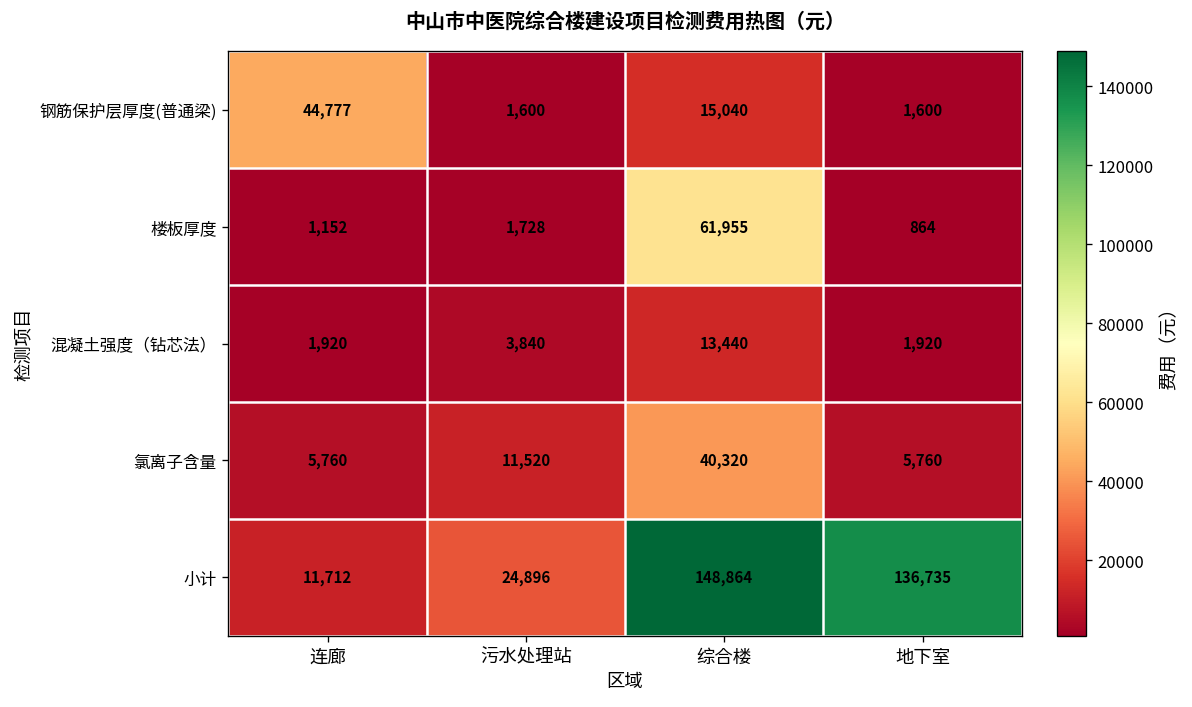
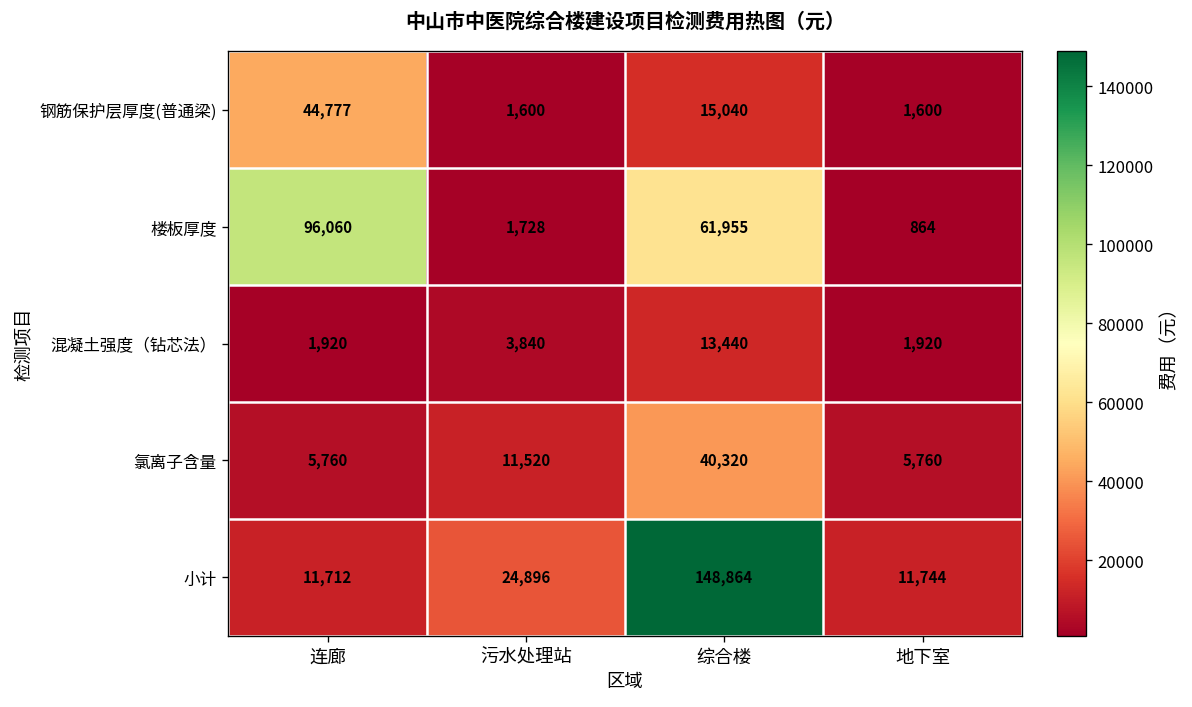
  {
    "钢筋保护层厚度(普通梁)": {
      "连廊": "44,777",
      "污水处理站": "1,600",
      "综合楼": "15,040",
      "地下室": "1,600"
    },
    "楼板厚度": {
-     "连廊": "1,152",
+     "连廊": "96,060",
      "污水处理站": "1,728",
      "综合楼": "61,955",
      "地下室": "864"
    },
    "混凝土强度（钻芯法）": {
      "连廊": "1,920",
      "污水处理站": "3,840",
      "综合楼": "13,440",
      "地下室": "1,920"
    },
    "氯离子含量": {
      "连廊": "5,760",
      "污水处理站": "11,520",
      "综合楼": "40,320",
      "地下室": "5,760"
    },
    "小计": {
      "连廊": "11,712",
      "污水处理站": "24,896",
      "综合楼": "148,864",
-     "地下室": "136,735"
+     "地下室": "11,744"
    }
  }
